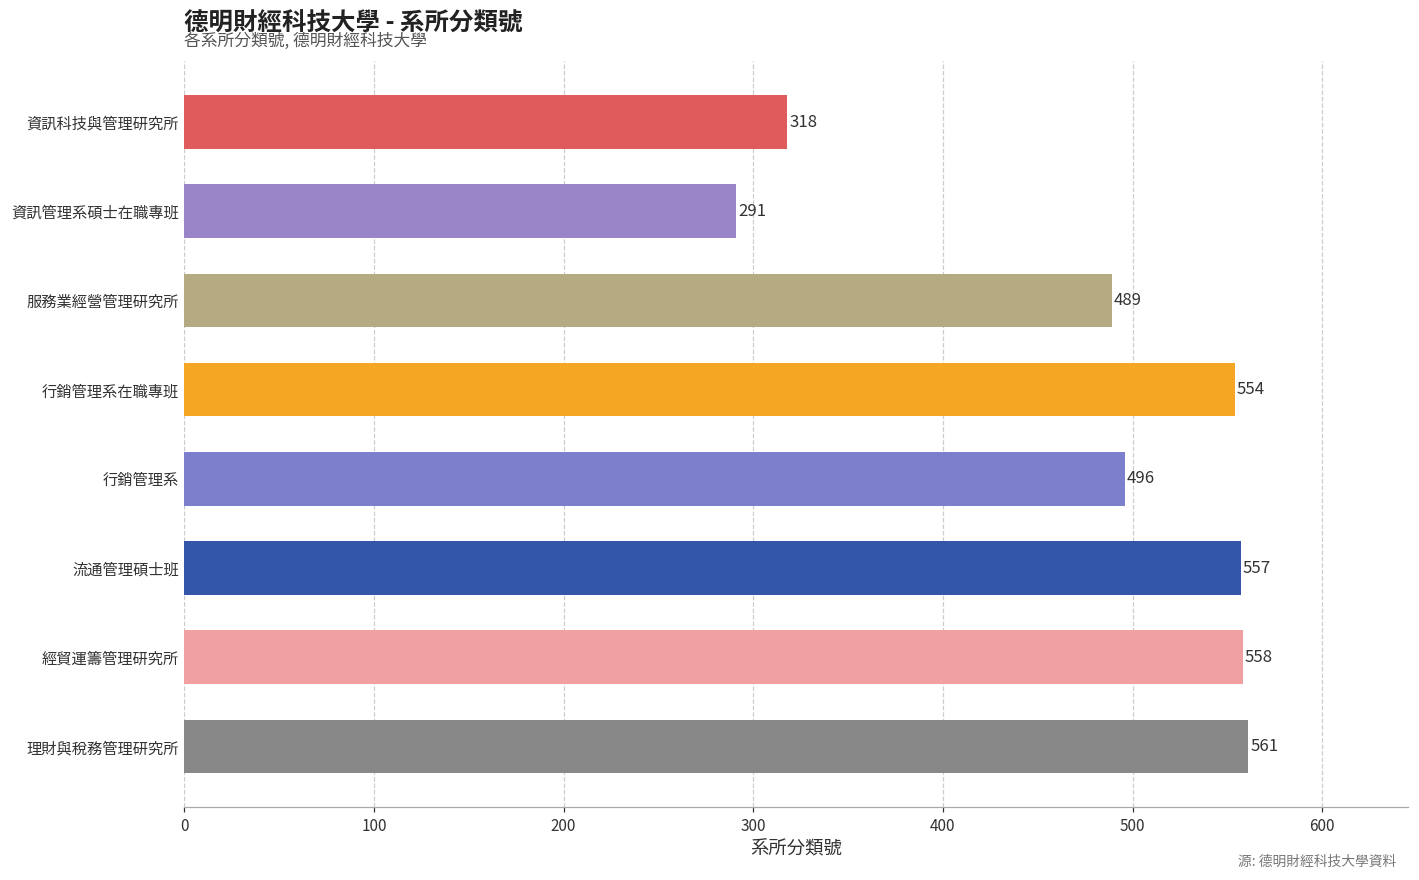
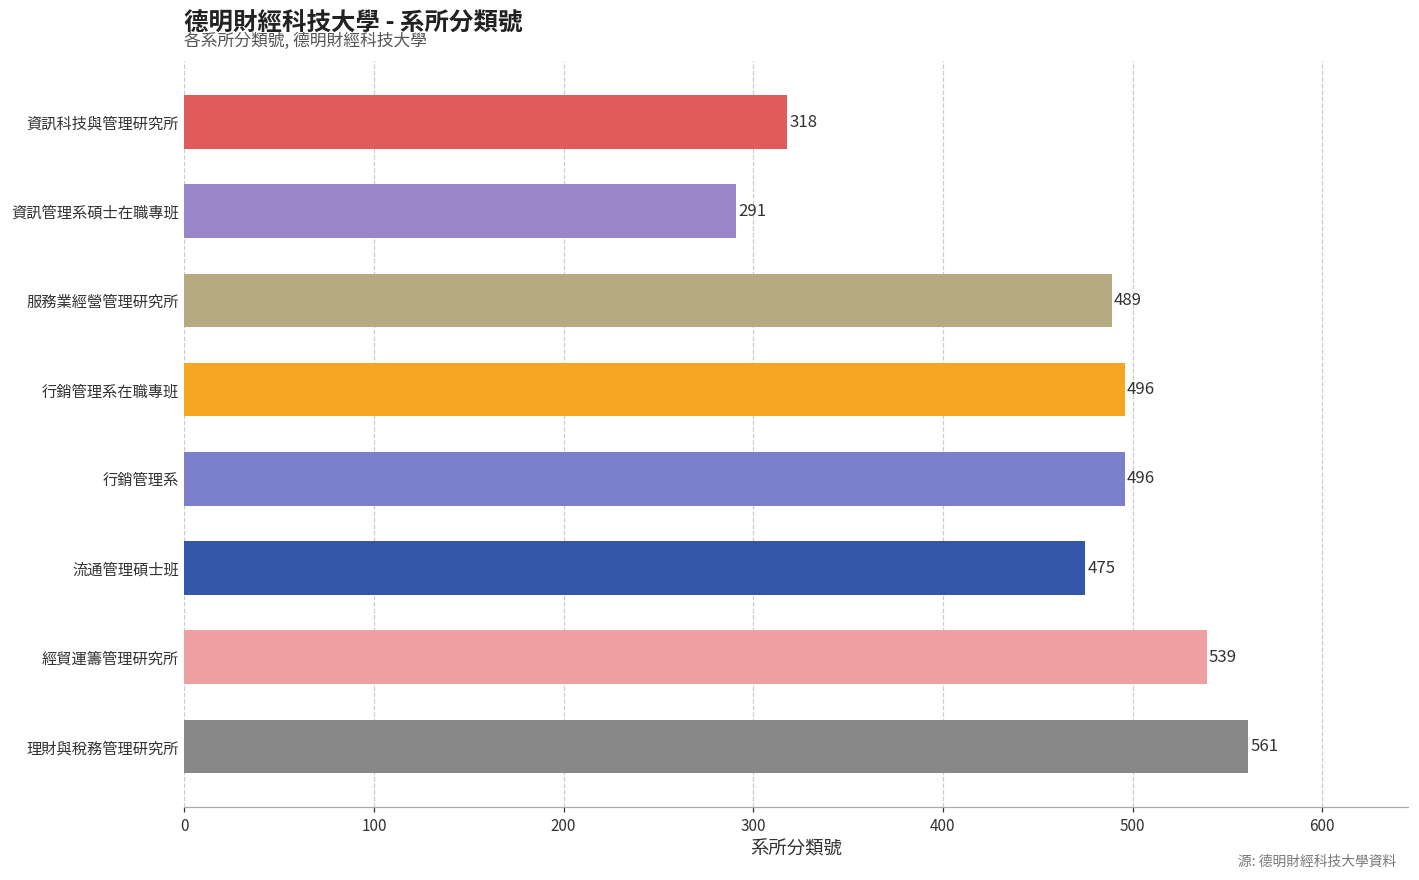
  {
    "資訊科技與管理研究所": 318,
    "資訊管理系碩士在職專班": 291,
    "服務業經營管理研究所": 489,
-   "行銷管理系在職專班": 554,
+   "行銷管理系在職專班": 496,
    "行銷管理系": 496,
-   "流通管理碩士班": 557,
-   "經貿運籌管理研究所": 558,
+   "流通管理碩士班": 475,
+   "經貿運籌管理研究所": 539,
    "理財與稅務管理研究所": 561
  }
